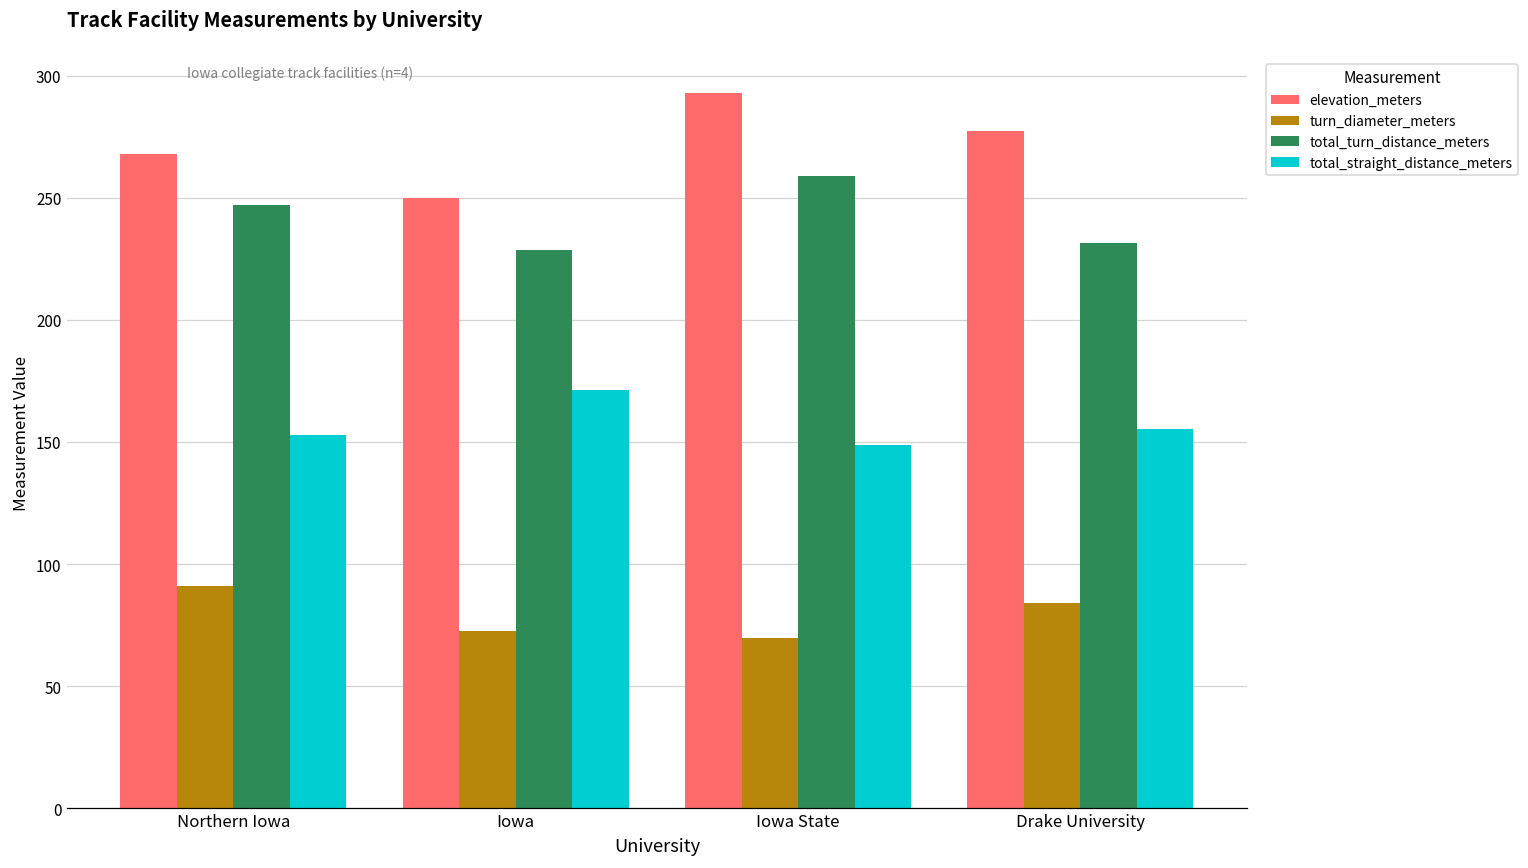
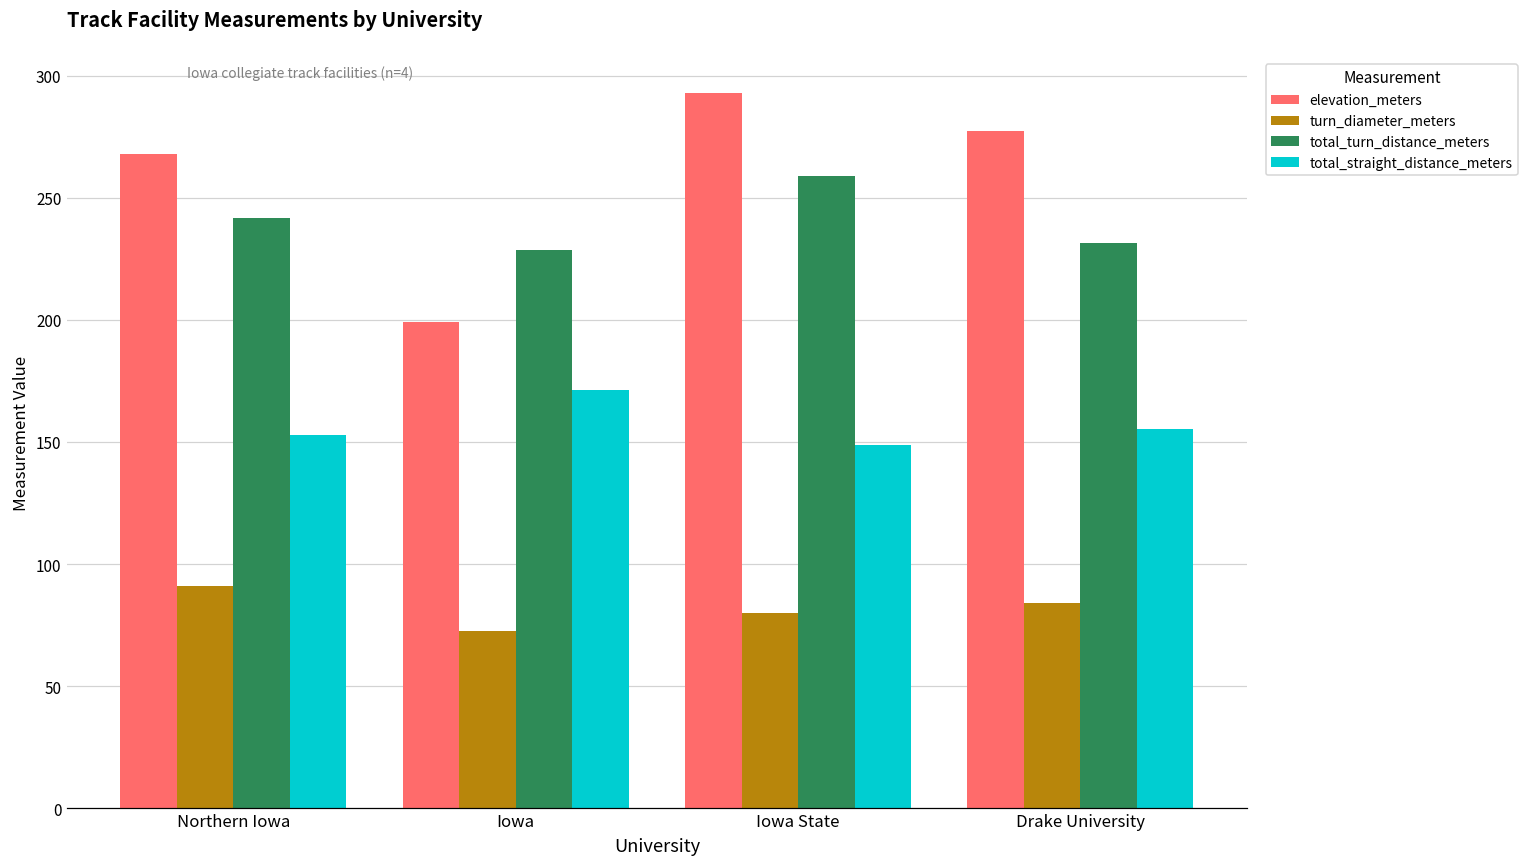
  {
    "elevation_meters": {
      "Northern Iowa": 268,
-     "Iowa": 250,
+     "Iowa": 199,
      "Iowa State": 293,
      "Drake University": 277
    },
    "turn_diameter_meters": {
      "Northern Iowa": 91,
      "Iowa": 73,
-     "Iowa State": 70,
+     "Iowa State": 80,
      "Drake University": 84
    },
    "total_turn_distance_meters": {
-     "Northern Iowa": 247,
+     "Northern Iowa": 242,
      "Iowa": 229,
      "Iowa State": 259,
      "Drake University": 231
    },
    "total_straight_distance_meters": {
      "Northern Iowa": 153,
      "Iowa": 171,
      "Iowa State": 149,
      "Drake University": 155
    }
  }
